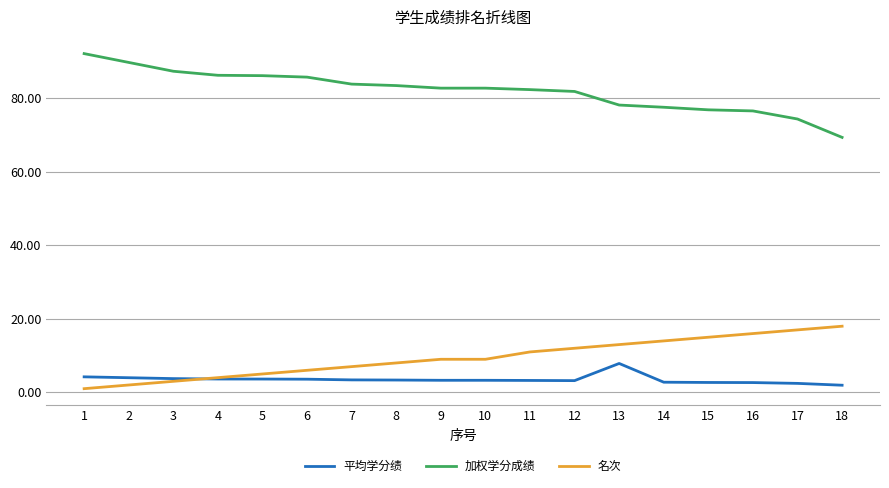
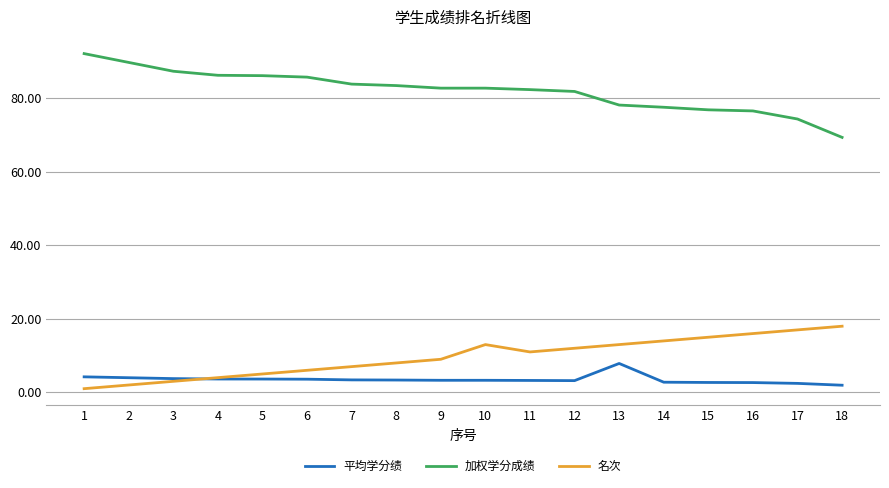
  {
    "平均学分绩": {
      "1": 4,
      "2": 4,
      "3": 4,
      "5": 4,
      "6": 4,
      "7": 3,
      "8": 3,
      "9": 3,
      "10": 3,
      "11": 3,
      "12": 3,
      "13": 8,
      "14": 3,
      "15": 3,
      "16": 3,
      "17": 2,
      "18": 2
    },
    "加权学分成绩": {
      "1": 92,
      "2": 90,
      "3": 87,
      "4": 86,
      "5": 86,
      "6": 86,
      "7": 84,
      "8": 84,
      "9": 83,
      "10": 83,
      "11": 82,
      "12": 82,
      "13": 78,
      "14": 78,
      "15": 77,
      "16": 77,
      "17": 74,
      "18": 69
    },
    "名次": {
      "1": 1,
      "2": 2,
      "3": 3,
      "5": 5,
      "6": 6,
      "7": 7,
      "8": 8,
      "9": 9,
-     "10": 9,
+     "10": 13,
      "11": 11,
      "12": 12,
      "13": 13,
      "14": 14,
      "15": 15,
      "16": 16,
      "17": 17,
      "18": 18
    }
  }
